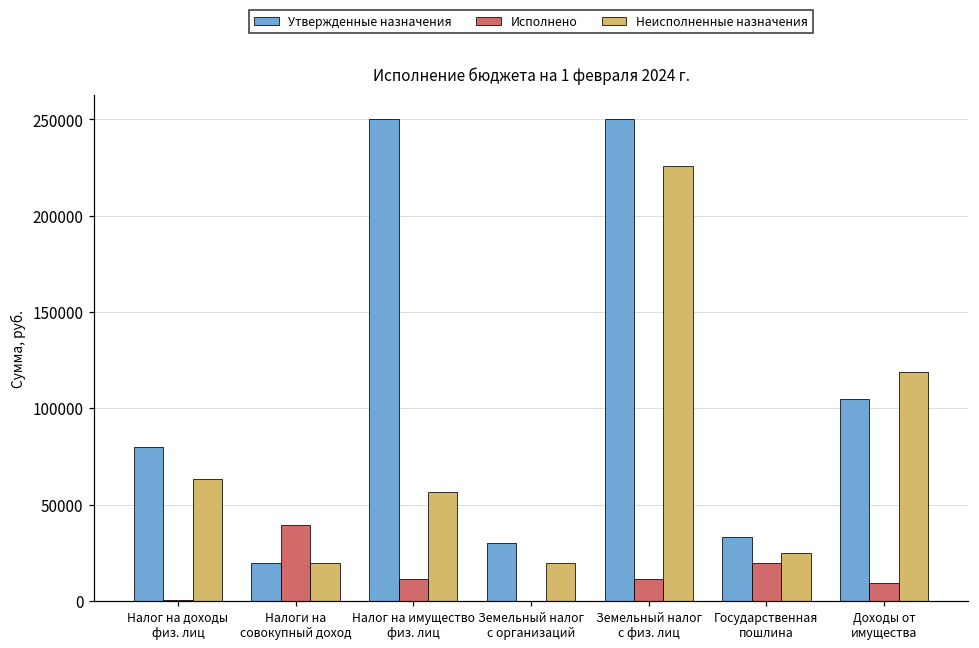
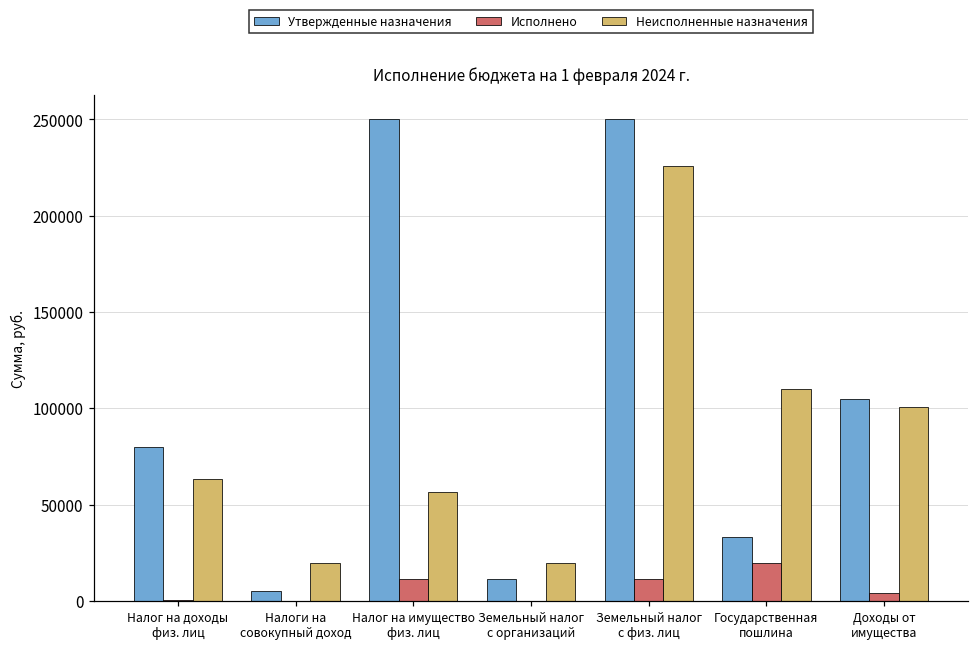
  {
    "Утвержденные назначения": {
      "Налог на доходы физ. лиц": 80000,
-     "Налоги на совокупный доход": 20000,
+     "Налоги на совокупный доход": 5000,
      "Налог на имущество физ. лиц": 250000,
-     "Земельный налог с организаций": 30000,
+     "Земельный налог с организаций": 11000,
      "Земельный налог с физ. лиц": 250000,
      "Государственная пошлина": 33000,
      "Доходы от имущества": 105000
    },
    "Исполнено": {
-     "Налоги на совокупный доход": 39000,
+     "Налоги на совокупный доход": 0,
      "Налог на имущество физ. лиц": 12000,
      "Земельный налог с организаций": 0,
      "Земельный налог с физ. лиц": 12000,
      "Государственная пошлина": 20000,
-     "Доходы от имущества": 9000
+     "Доходы от имущества": 4000
    },
    "Неисполненные назначения": {
      "Налог на доходы физ. лиц": 63000,
      "Налоги на совокупный доход": 20000,
      "Налог на имущество физ. лиц": 56000,
      "Земельный налог с организаций": 20000,
      "Земельный налог с физ. лиц": 226000,
-     "Государственная пошлина": 25000,
-     "Доходы от имущества": 119000
+     "Государственная пошлина": 110000,
+     "Доходы от имущества": 101000
    }
  }
